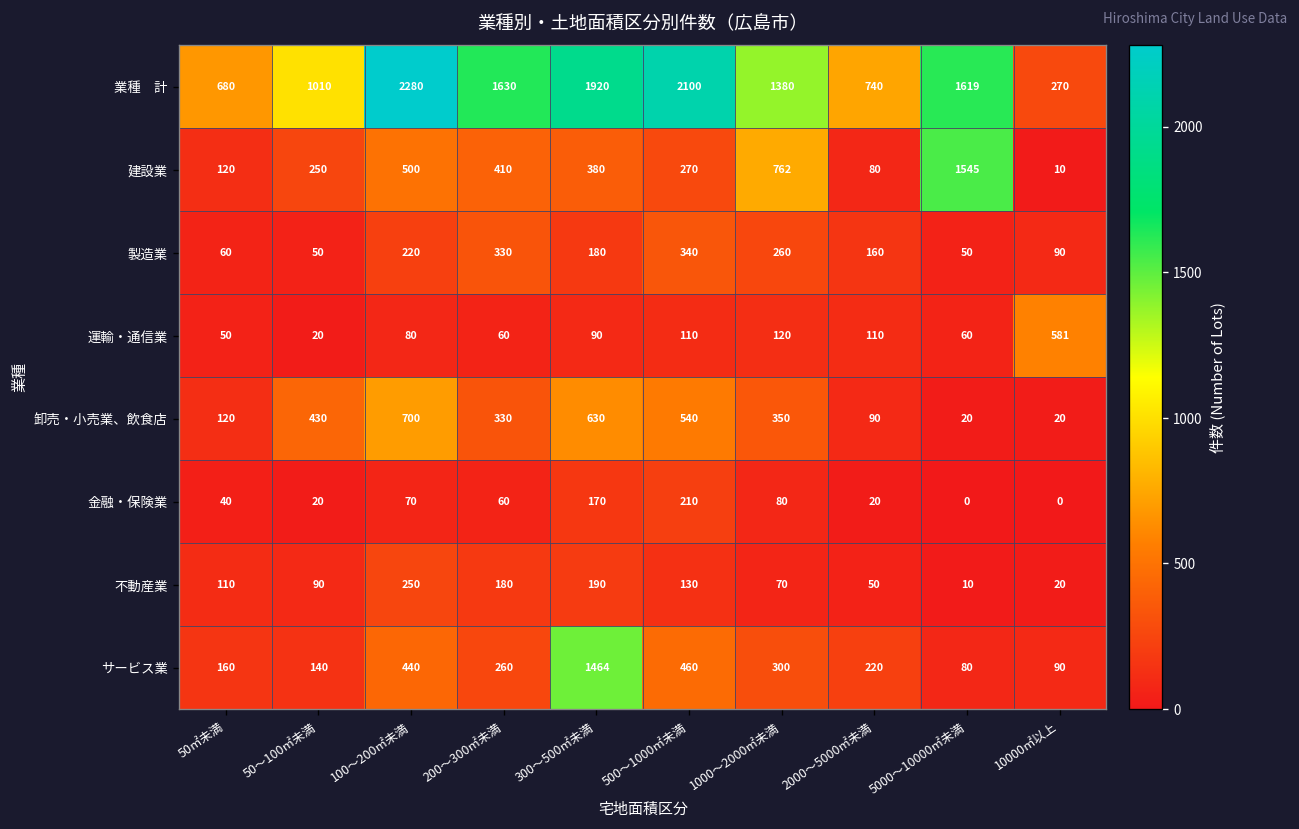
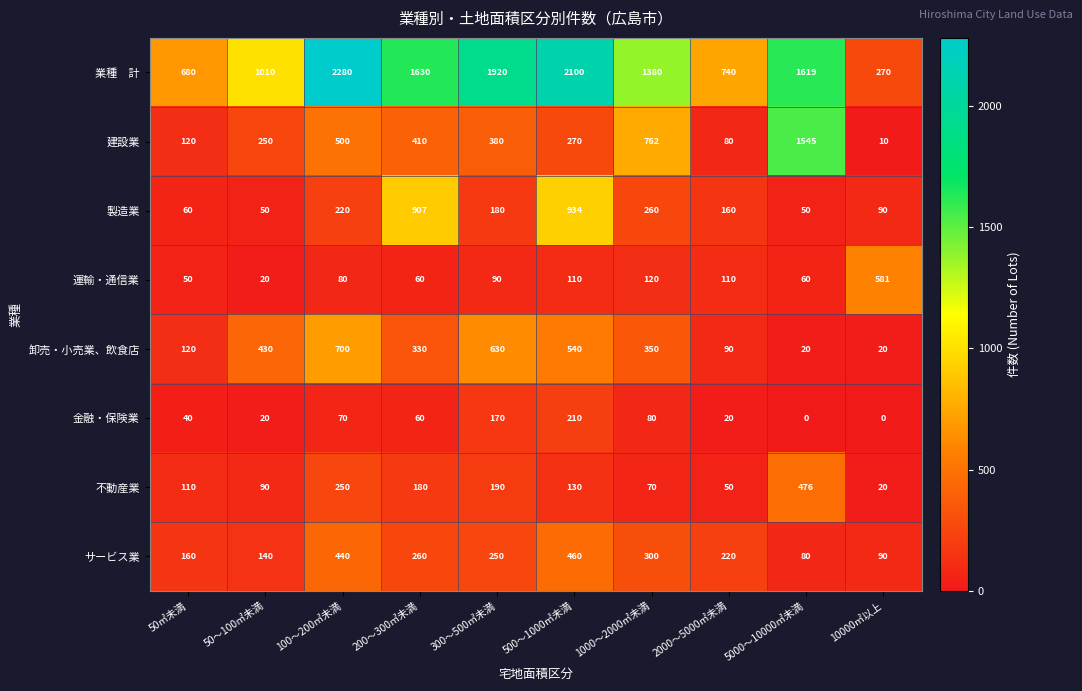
  {
    "業種 計": {
      "50㎡未満": 680,
      "50～100㎡未満": 1010,
      "100～200㎡未満": 2280,
      "200～300㎡未満": 1630,
      "300～500㎡未満": 1920,
      "500～1000㎡未満": 2100,
      "1000～2000㎡未満": 1380,
      "2000～5000㎡未満": 740,
      "5000～10000㎡未満": 1619,
      "10000㎡以上": 270
    },
    "建設業": {
      "50㎡未満": 120,
      "50～100㎡未満": 250,
      "100～200㎡未満": 500,
      "200～300㎡未満": 410,
      "300～500㎡未満": 380,
      "500～1000㎡未満": 270,
      "1000～2000㎡未満": 762,
      "2000～5000㎡未満": 80,
      "5000～10000㎡未満": 1545,
      "10000㎡以上": 10
    },
    "製造業": {
      "50㎡未満": 60,
      "50～100㎡未満": 50,
      "100～200㎡未満": 220,
-     "200～300㎡未満": 330,
+     "200～300㎡未満": 907,
      "300～500㎡未満": 180,
-     "500～1000㎡未満": 340,
+     "500～1000㎡未満": 934,
      "1000～2000㎡未満": 260,
      "2000～5000㎡未満": 160,
      "5000～10000㎡未満": 50,
      "10000㎡以上": 90
    },
    "運輸・通信業": {
      "50㎡未満": 50,
      "50～100㎡未満": 20,
      "100～200㎡未満": 80,
      "200～300㎡未満": 60,
      "300～500㎡未満": 90,
      "500～1000㎡未満": 110,
      "1000～2000㎡未満": 120,
      "2000～5000㎡未満": 110,
      "5000～10000㎡未満": 60,
      "10000㎡以上": 581
    },
    "卸売・小売業、飲食店": {
      "50㎡未満": 120,
      "50～100㎡未満": 430,
      "100～200㎡未満": 700,
      "200～300㎡未満": 330,
      "300～500㎡未満": 630,
      "500～1000㎡未満": 540,
      "1000～2000㎡未満": 350,
      "2000～5000㎡未満": 90,
      "5000～10000㎡未満": 20,
      "10000㎡以上": 20
    },
    "金融・保険業": {
      "50㎡未満": 40,
      "50～100㎡未満": 20,
      "100～200㎡未満": 70,
      "200～300㎡未満": 60,
      "300～500㎡未満": 170,
      "500～1000㎡未満": 210,
      "1000～2000㎡未満": 80,
      "2000～5000㎡未満": 20,
      "5000～10000㎡未満": 0,
      "10000㎡以上": 0
    },
    "不動産業": {
      "50㎡未満": 110,
      "50～100㎡未満": 90,
      "100～200㎡未満": 250,
      "200～300㎡未満": 180,
      "300～500㎡未満": 190,
      "500～1000㎡未満": 130,
      "1000～2000㎡未満": 70,
      "2000～5000㎡未満": 50,
-     "5000～10000㎡未満": 10,
+     "5000～10000㎡未満": 476,
      "10000㎡以上": 20
    },
    "サービス業": {
      "50㎡未満": 160,
      "50～100㎡未満": 140,
      "100～200㎡未満": 440,
      "200～300㎡未満": 260,
-     "300～500㎡未満": 1464,
+     "300～500㎡未満": 250,
      "500～1000㎡未満": 460,
      "1000～2000㎡未満": 300,
      "2000～5000㎡未満": 220,
      "5000～10000㎡未満": 80,
      "10000㎡以上": 90
    }
  }
